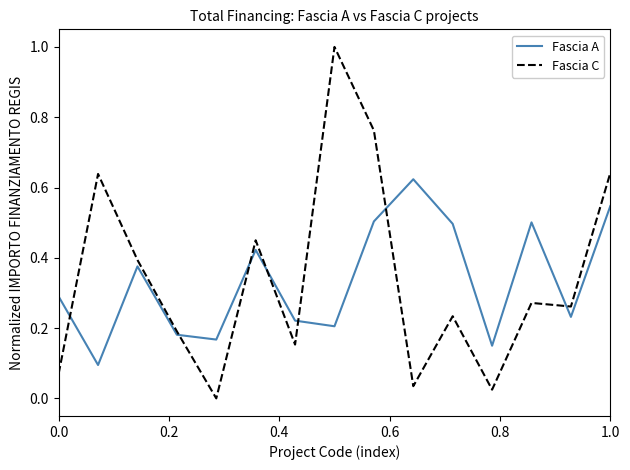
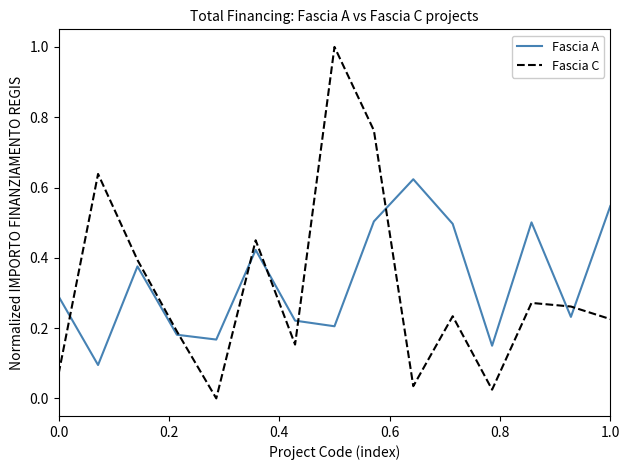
  {
    "Fascia A": {
      "0.0": 0.29,
      "1.0": 0.55
    },
    "Fascia C": {
      "0.0": 0.07,
-     "1.0": 0.64
+     "1.0": 0.23
    }
  }
